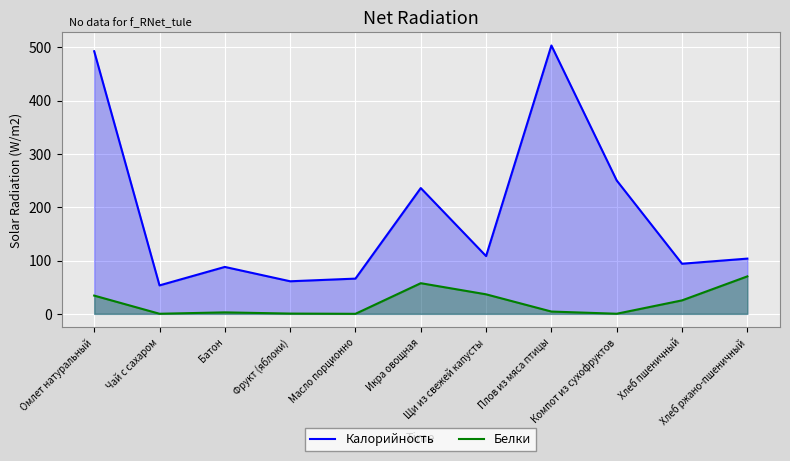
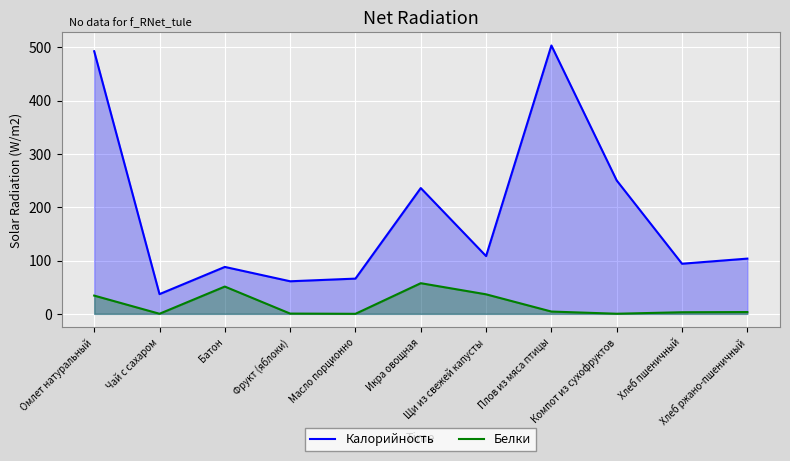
  {
    "Калорийность": {
      "Омлет натуральный": 490,
-     "Чай с сахаром": 50,
+     "Чай с сахаром": 40,
      "Батон": 90,
      "Фрукт (яблоки)": 60,
      "Масло порционно": 70,
      "Икра овощная": 240,
      "Щи из свежей капусты": 110,
      "Плов из мяса птицы": 500,
      "Компот из сухофруктов": 250,
      "Хлеб пшеничный": 90,
      "Хлеб ржано-пшеничный": 100
    },
    "Белки": {
      "Омлет натуральный": 30,
      "Чай с сахаром": 0,
-     "Батон": 0,
+     "Батон": 50,
      "Фрукт (яблоки)": 0,
      "Масло порционно": 0,
      "Икра овощная": 60,
      "Щи из свежей капусты": 40,
      "Плов из мяса птицы": 0,
      "Компот из сухофруктов": 0,
-     "Хлеб пшеничный": 30,
-     "Хлеб ржано-пшеничный": 70
+     "Хлеб пшеничный": 0,
+     "Хлеб ржано-пшеничный": 0
    }
  }
